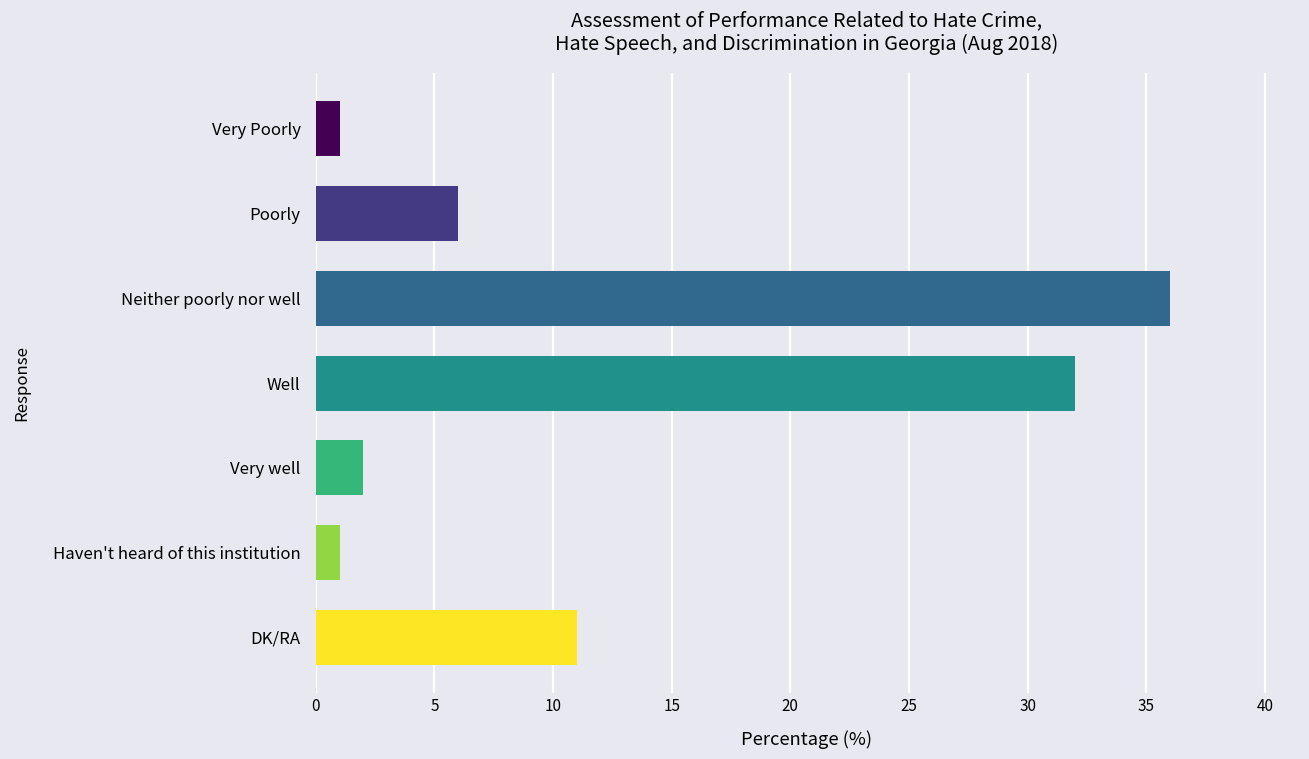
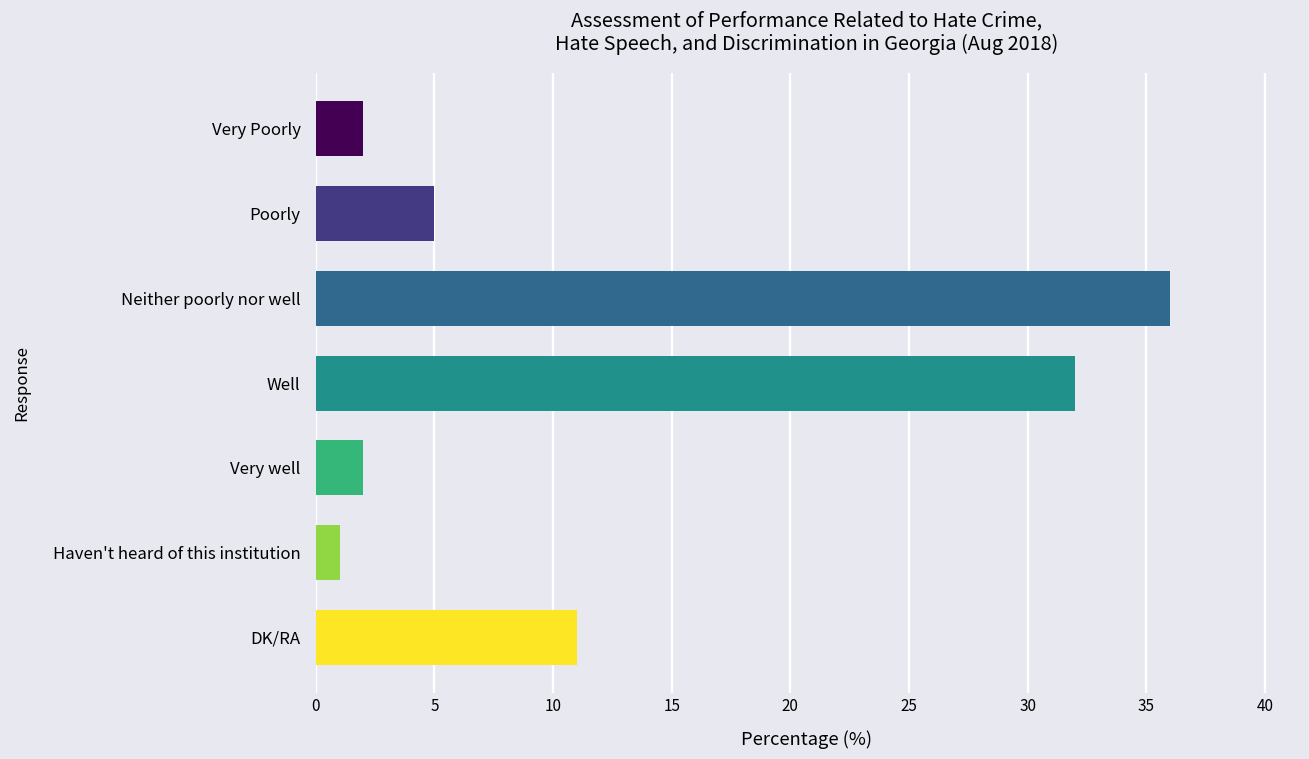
  {
-   "Very Poorly": 1,
-   "Poorly": 6,
+   "Very Poorly": 2,
+   "Poorly": 5,
    "Neither poorly nor well": 36,
    "Well": 32,
    "Very well": 2,
    "Haven't heard of this institution": 1,
    "DK/RA": 11
  }
